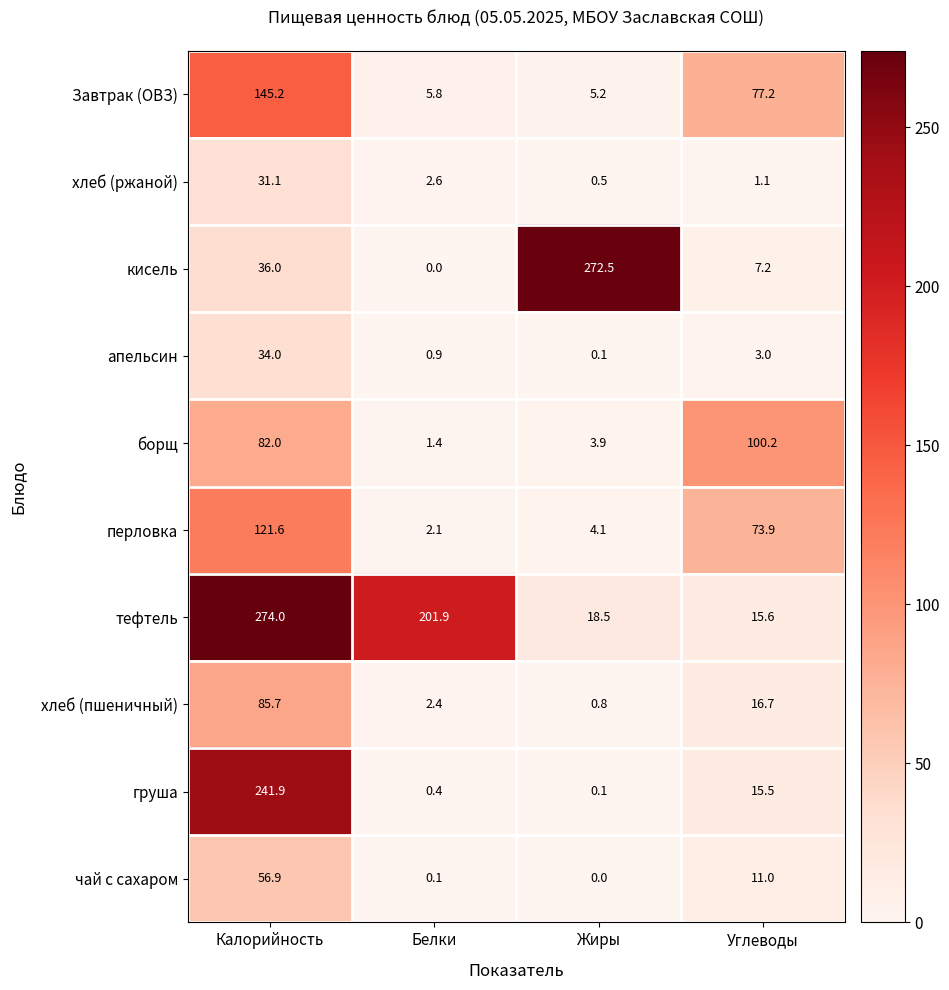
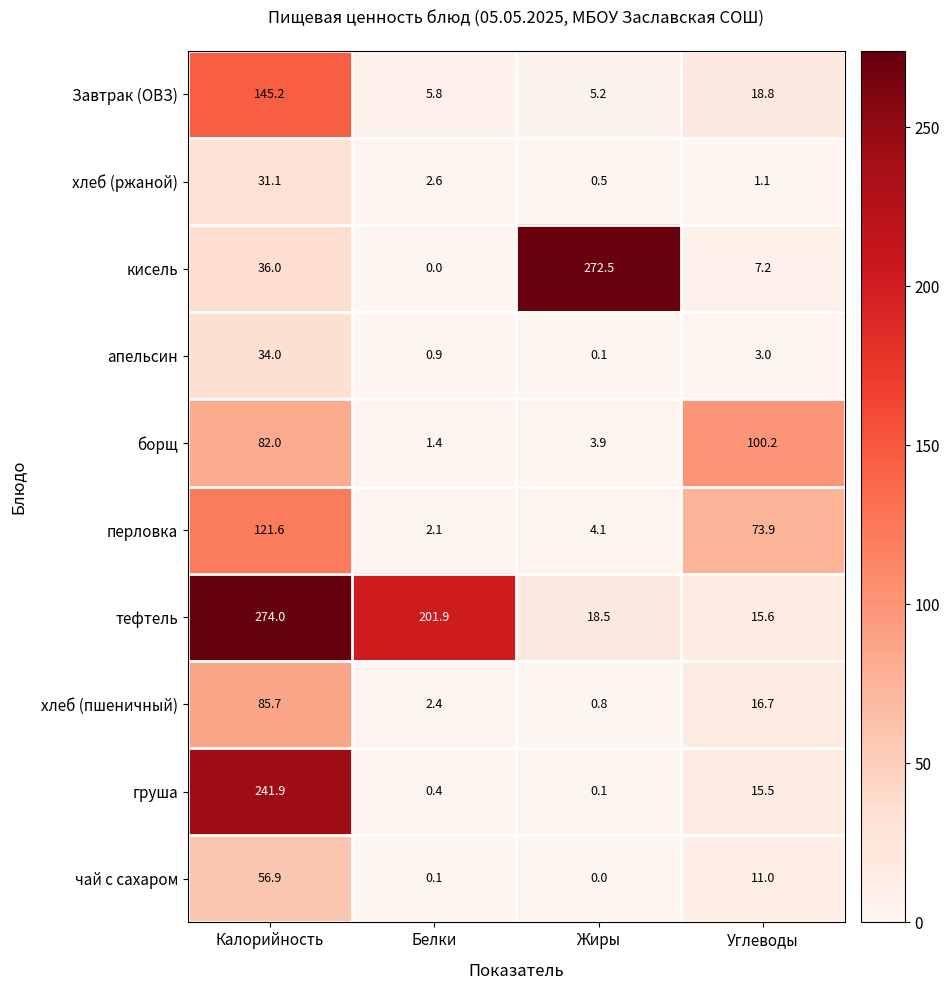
  {
    "Завтрак (ОВЗ)": {
      "Калорийность": 145.2,
      "Белки": 5.8,
      "Жиры": 5.2,
-     "Углеводы": 77.2
+     "Углеводы": 18.8
    },
    "хлеб (ржаной)": {
      "Калорийность": 31.1,
      "Белки": 2.6,
      "Жиры": 0.5,
      "Углеводы": 1.1
    },
    "кисель": {
      "Калорийность": 36.0,
      "Белки": 0.0,
      "Жиры": 272.5,
      "Углеводы": 7.2
    },
    "апельсин": {
      "Калорийность": 34.0,
      "Белки": 0.9,
      "Жиры": 0.1,
      "Углеводы": 3.0
    },
    "борщ": {
      "Калорийность": 82.0,
      "Белки": 1.4,
      "Жиры": 3.9,
      "Углеводы": 100.2
    },
    "перловка": {
      "Калорийность": 121.6,
      "Белки": 2.1,
      "Жиры": 4.1,
      "Углеводы": 73.9
    },
    "тефтель": {
      "Калорийность": 274.0,
      "Белки": 201.9,
      "Жиры": 18.5,
      "Углеводы": 15.6
    },
    "хлеб (пшеничный)": {
      "Калорийность": 85.7,
      "Белки": 2.4,
      "Жиры": 0.8,
      "Углеводы": 16.7
    },
    "груша": {
      "Калорийность": 241.9,
      "Белки": 0.4,
      "Жиры": 0.1,
      "Углеводы": 15.5
    },
    "чай с сахаром": {
      "Калорийность": 56.9,
      "Белки": 0.1,
      "Жиры": 0.0,
      "Углеводы": 11.0
    }
  }
